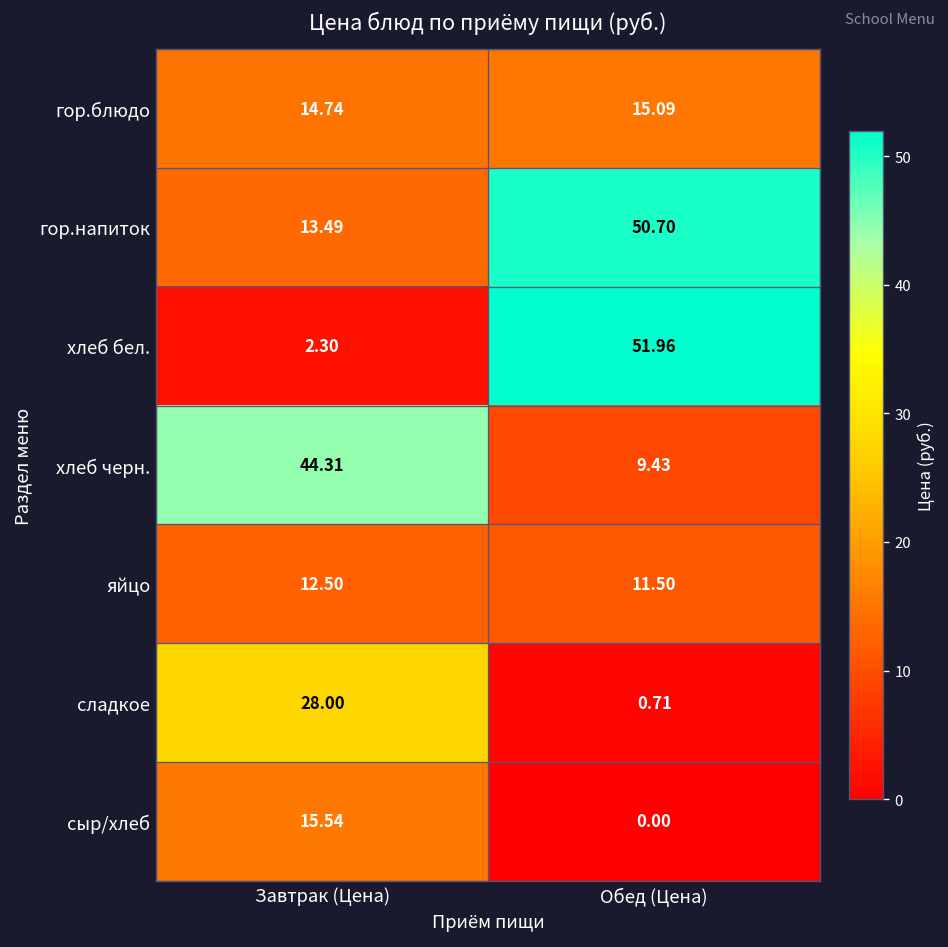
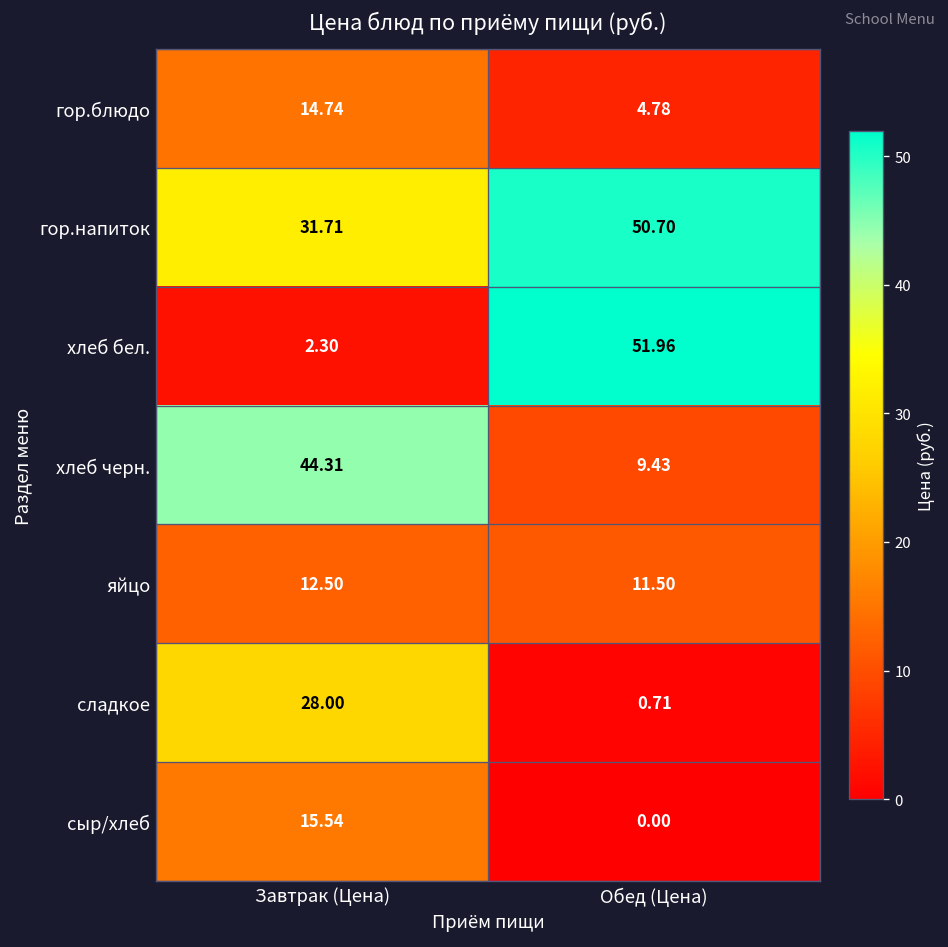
  {
    "гор.блюдо": {
      "Завтрак (Цена)": 14.74,
-     "Обед (Цена)": 15.09
+     "Обед (Цена)": 4.78
    },
    "гор.напиток": {
-     "Завтрак (Цена)": 13.49,
+     "Завтрак (Цена)": 31.71,
      "Обед (Цена)": 50.70
    },
    "хлеб бел.": {
      "Завтрак (Цена)": 2.30,
      "Обед (Цена)": 51.96
    },
    "хлеб черн.": {
      "Завтрак (Цена)": 44.31,
      "Обед (Цена)": 9.43
    },
    "яйцо": {
      "Завтрак (Цена)": 12.50,
      "Обед (Цена)": 11.50
    },
    "сладкое": {
      "Завтрак (Цена)": 28.00,
      "Обед (Цена)": 0.71
    },
    "сыр/хлеб": {
      "Завтрак (Цена)": 15.54,
      "Обед (Цена)": 0.00
    }
  }
